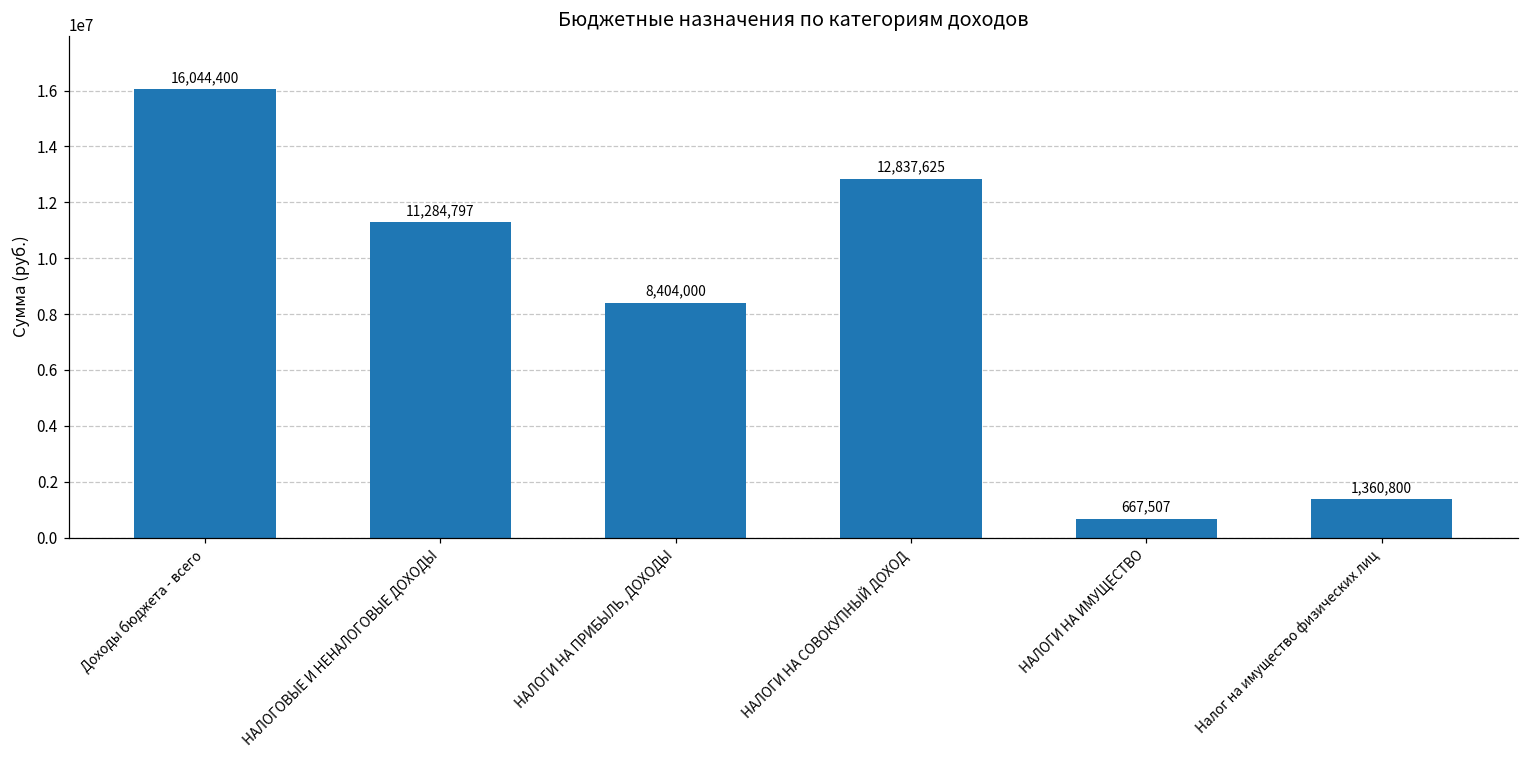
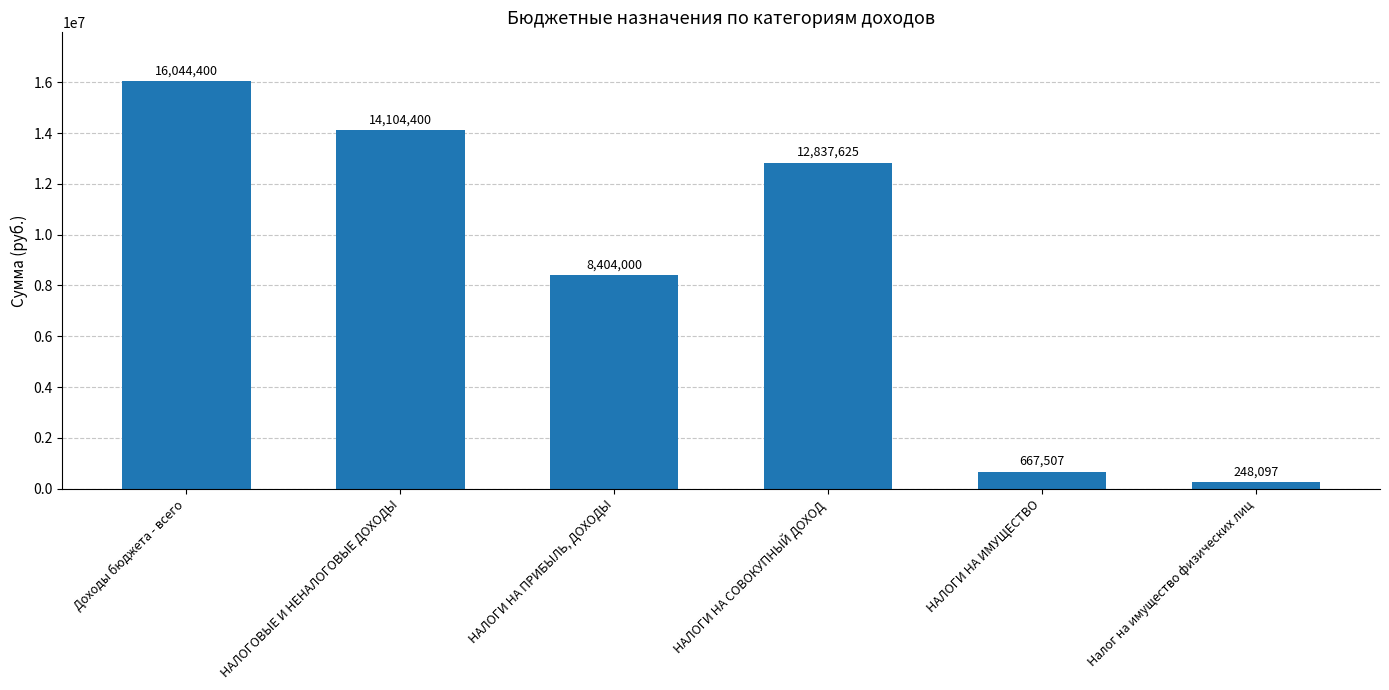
  {
    "Доходы бюджета - всего": "16,044,400",
-   "НАЛОГОВЫЕ И НЕНАЛОГОВЫЕ ДОХОДЫ": "11,284,797",
+   "НАЛОГОВЫЕ И НЕНАЛОГОВЫЕ ДОХОДЫ": "14,104,400",
    "НАЛОГИ НА ПРИБЫЛЬ, ДОХОДЫ": "8,404,000",
    "НАЛОГИ НА СОВОКУПНЫЙ ДОХОД": "12,837,625",
    "НАЛОГИ НА ИМУЩЕСТВО": "667,507",
-   "Налог на имущество физических лиц": "1,360,800"
+   "Налог на имущество физических лиц": "248,097"
  }
